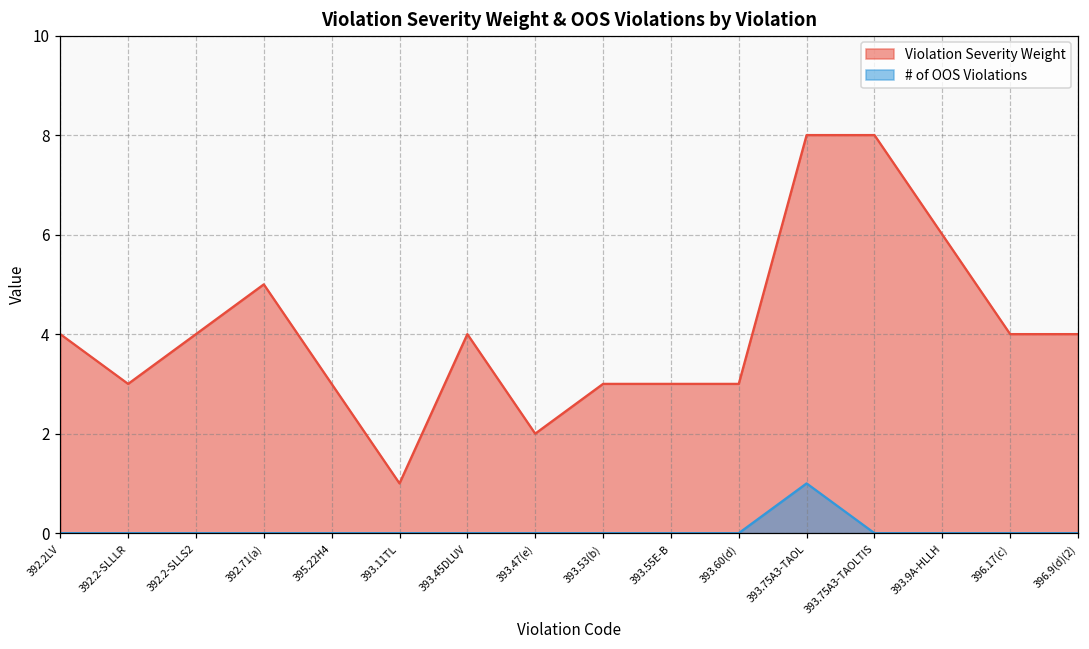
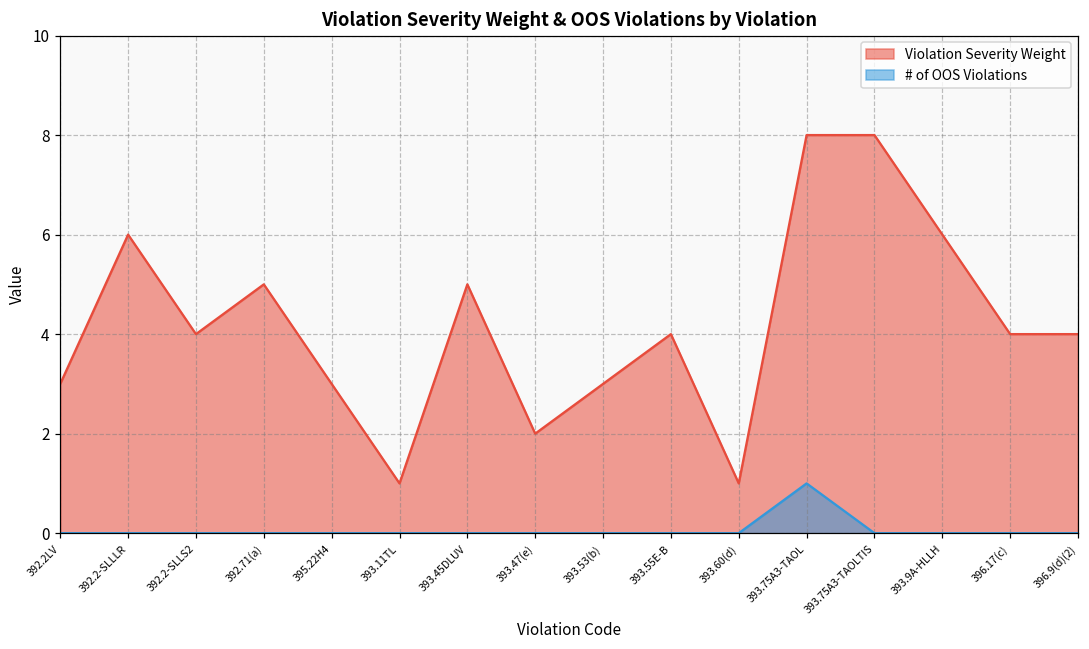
  {
    "Violation Severity Weight": {
-     "392.2LV": 4,
-     "392.2-SLLLR": 3,
+     "392.2LV": 3,
+     "392.2-SLLLR": 6,
      "392.2-SLLS2": 4,
      "392.71(a)": 5,
      "395.22H4": 3,
      "393.11TL": 1,
-     "393.45DLUV": 4,
+     "393.45DLUV": 5,
      "393.47(e)": 2,
      "393.53(b)": 3,
-     "393.55E-B": 3,
-     "393.60(d)": 3,
+     "393.55E-B": 4,
+     "393.60(d)": 1,
      "393.75A3-TAOL": 8,
      "393.75A3-TAOLTIS": 8,
      "393.9A-HLLH": 6,
      "396.17(c)": 4,
      "396.9(d)(2)": 4
    },
    "# of OOS Violations": {
      "392.2LV": 0,
      "392.2-SLLLR": 0,
      "392.2-SLLS2": 0,
      "392.71(a)": 0,
      "395.22H4": 0,
      "393.11TL": 0,
      "393.45DLUV": 0,
      "393.47(e)": 0,
      "393.53(b)": 0,
      "393.55E-B": 0,
      "393.60(d)": 0,
      "393.75A3-TAOL": 1,
      "393.75A3-TAOLTIS": 0,
      "393.9A-HLLH": 0,
      "396.17(c)": 0,
      "396.9(d)(2)": 0
    }
  }
